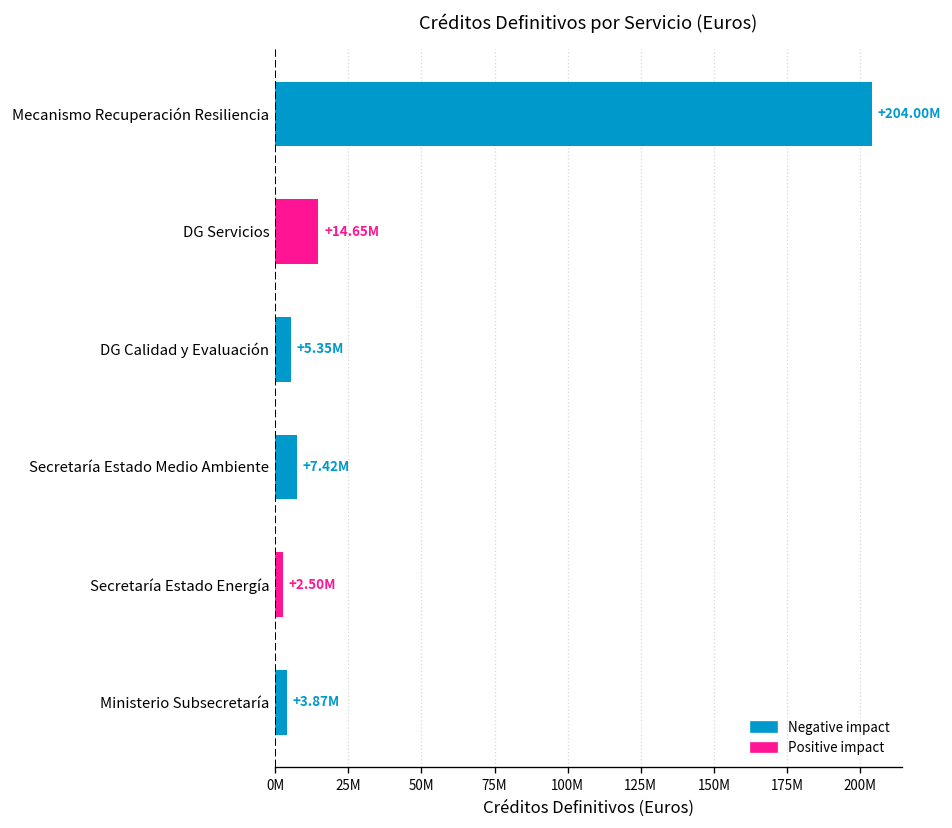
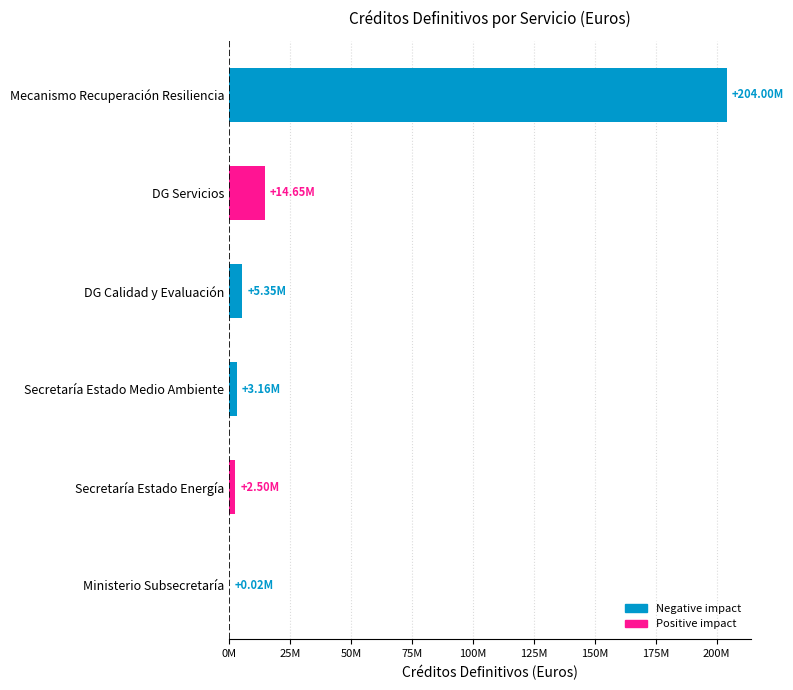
  {
    "Mecanismo Recuperación Resiliencia": "+204.00M",
    "DG Servicios": "+14.65M",
    "DG Calidad y Evaluación": "+5.35M",
-   "Secretaría Estado Medio Ambiente": "+7.42M",
+   "Secretaría Estado Medio Ambiente": "+3.16M",
    "Secretaría Estado Energía": "+2.50M",
-   "Ministerio Subsecretaría": "+3.87M"
+   "Ministerio Subsecretaría": "+0.02M"
  }
